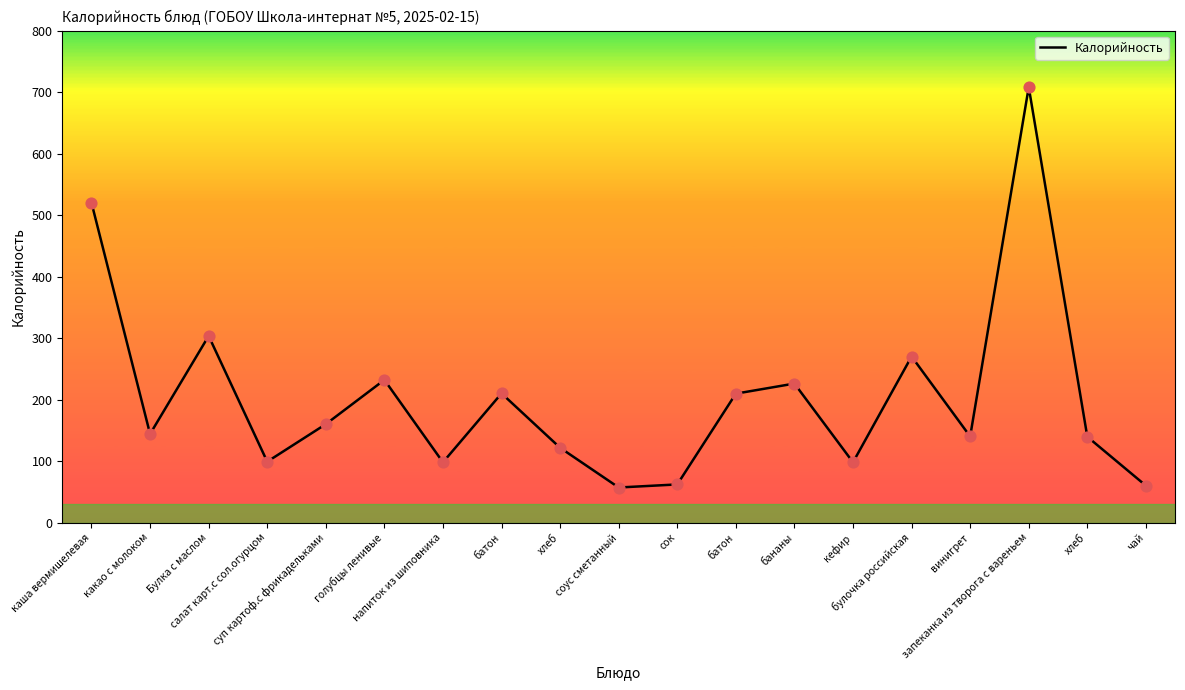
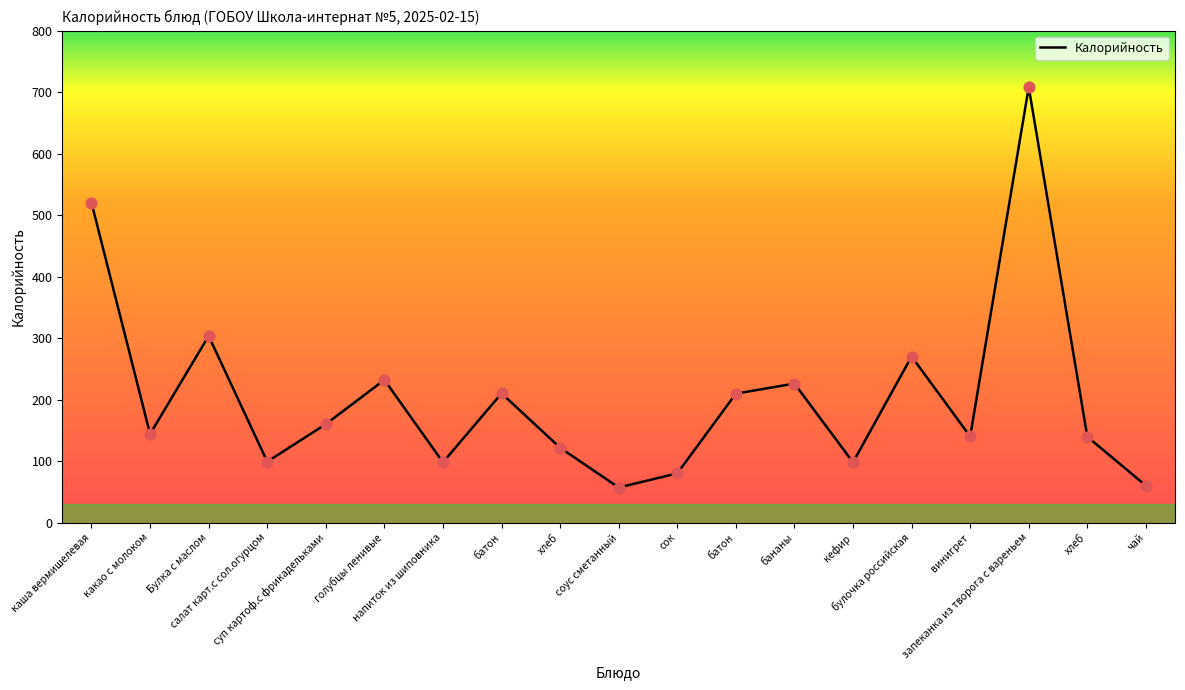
  {
    "каша вермишелевая": 520,
    "какао с молоком": 140,
    "Булка с маслом": 300,
    "салат карт.с сол.огурцом": 100,
    "суп картоф.с фрикадельками": 160,
    "голубцы ленивые": 230,
    "напиток из шиповника": 100,
    "соус сметанный": 60,
-   "сок": 60,
+   "сок": 80,
    "бананы": 230,
    "кефир": 100,
    "булочка российская": 270,
    "винигрет": 140,
    "запеканка из творога с вареньем": 710,
    "чай": 60
  }
